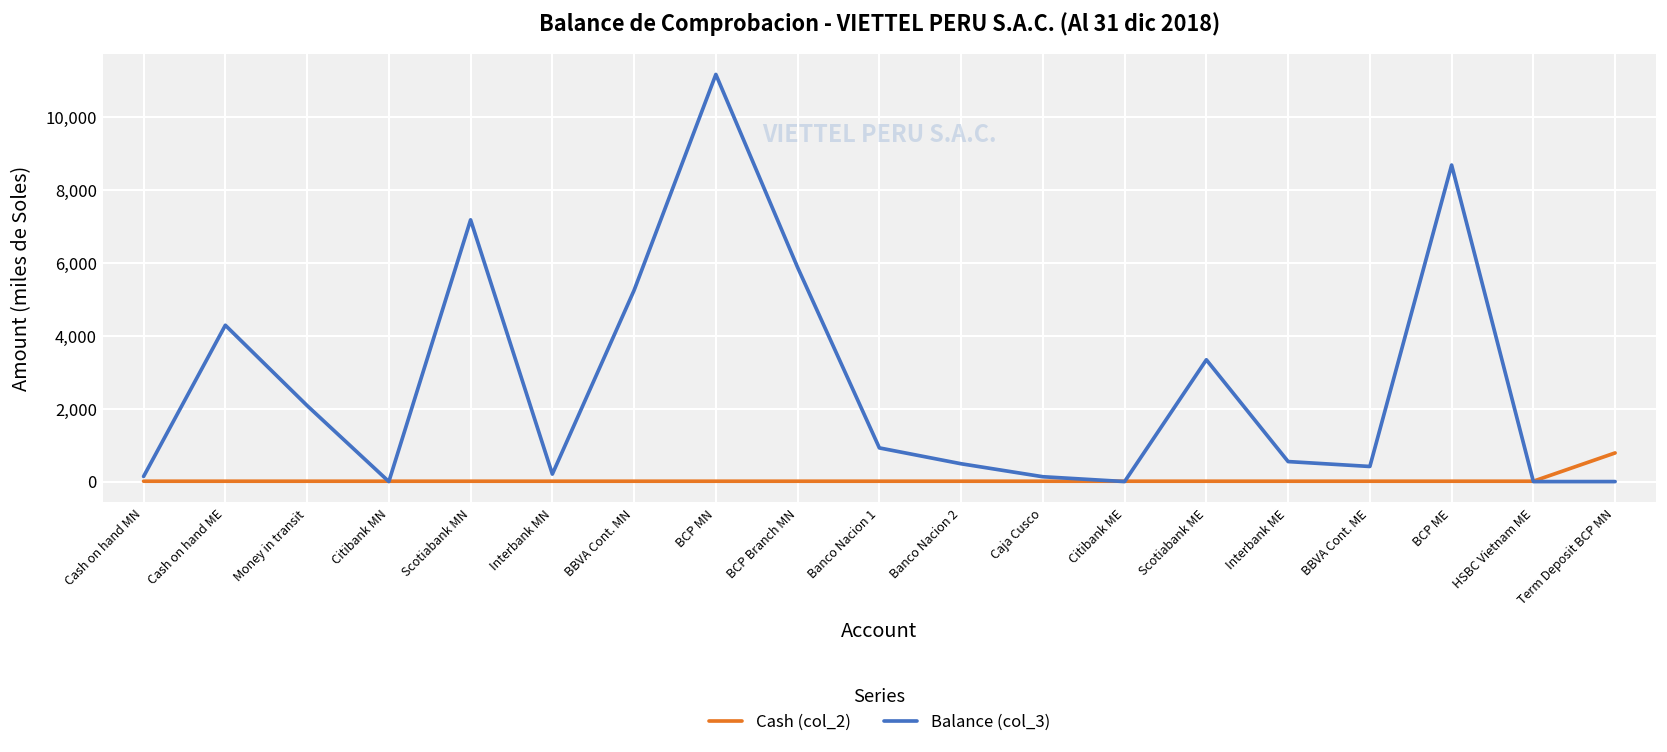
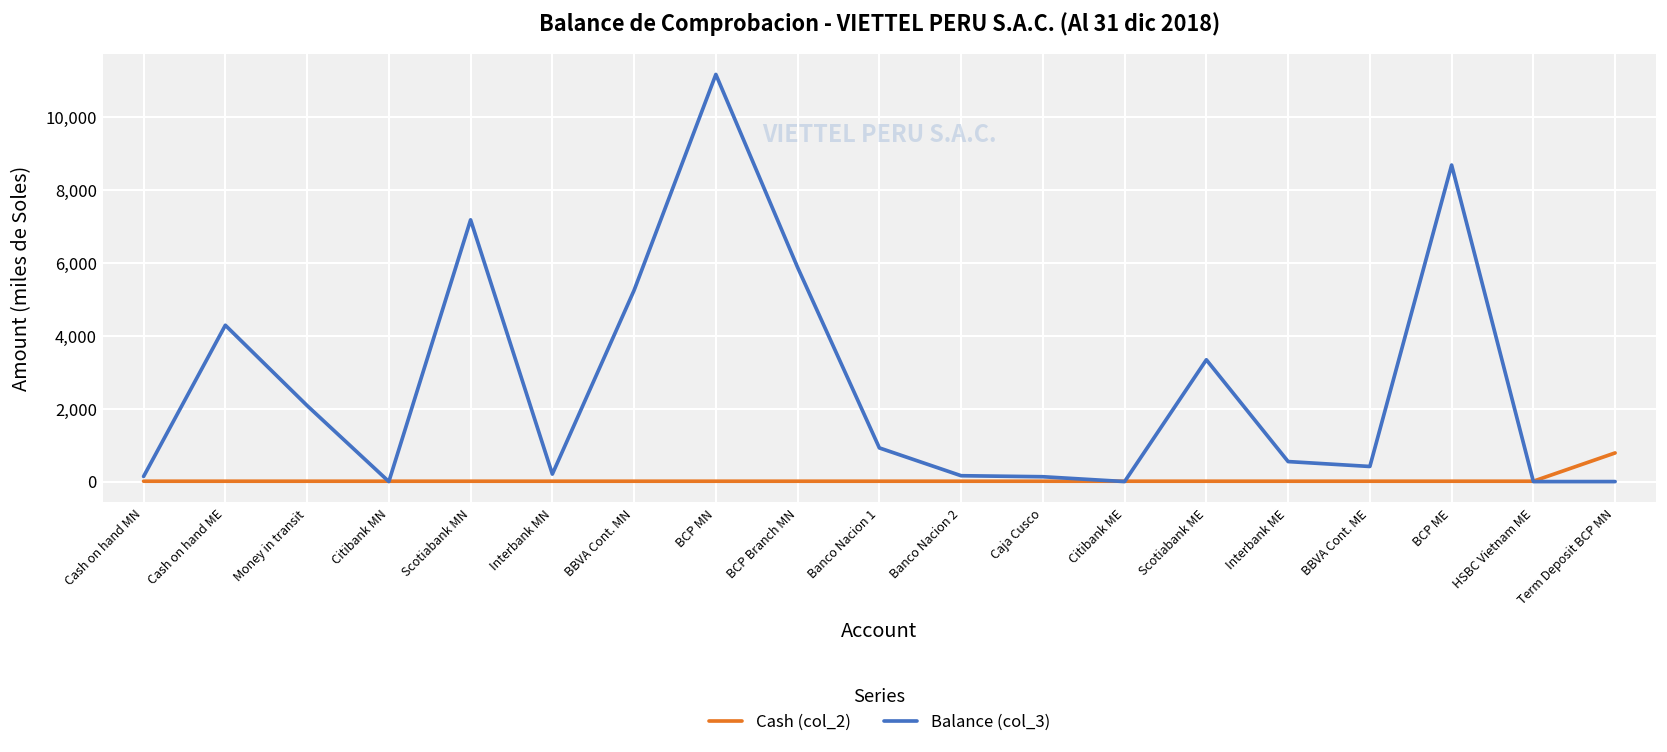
  {
    "Cash (col_2)": {
      "Cash on hand MN": "0",
      "Cash on hand ME": "0",
      "Money in transit": "0",
      "Scotiabank MN": "0",
      "Interbank MN": "0",
      "BBVA Cont. MN": "0",
      "BCP MN": "0",
      "BCP Branch MN": "0",
      "Banco Nacion 1": "0",
      "Banco Nacion 2": "0",
      "Caja Cusco": "0",
      "Scotiabank ME": "0",
      "Interbank ME": "0",
      "BBVA Cont. ME": "0",
      "BCP ME": "0",
      "Term Deposit BCP MN": "800"
    },
    "Balance (col_3)": {
      "Cash on hand MN": "100",
      "Cash on hand ME": "4,300",
      "Money in transit": "2,100",
      "Scotiabank MN": "7,200",
      "Interbank MN": "200",
      "BBVA Cont. MN": "5,200",
      "BCP MN": "11,200",
      "BCP Branch MN": "5,900",
      "Banco Nacion 1": "900",
-     "Banco Nacion 2": "500",
+     "Banco Nacion 2": "200",
      "Caja Cusco": "100",
      "Scotiabank ME": "3,300",
      "Interbank ME": "500",
      "BBVA Cont. ME": "400",
      "BCP ME": "8,700",
      "Term Deposit BCP MN": "0"
    }
  }
